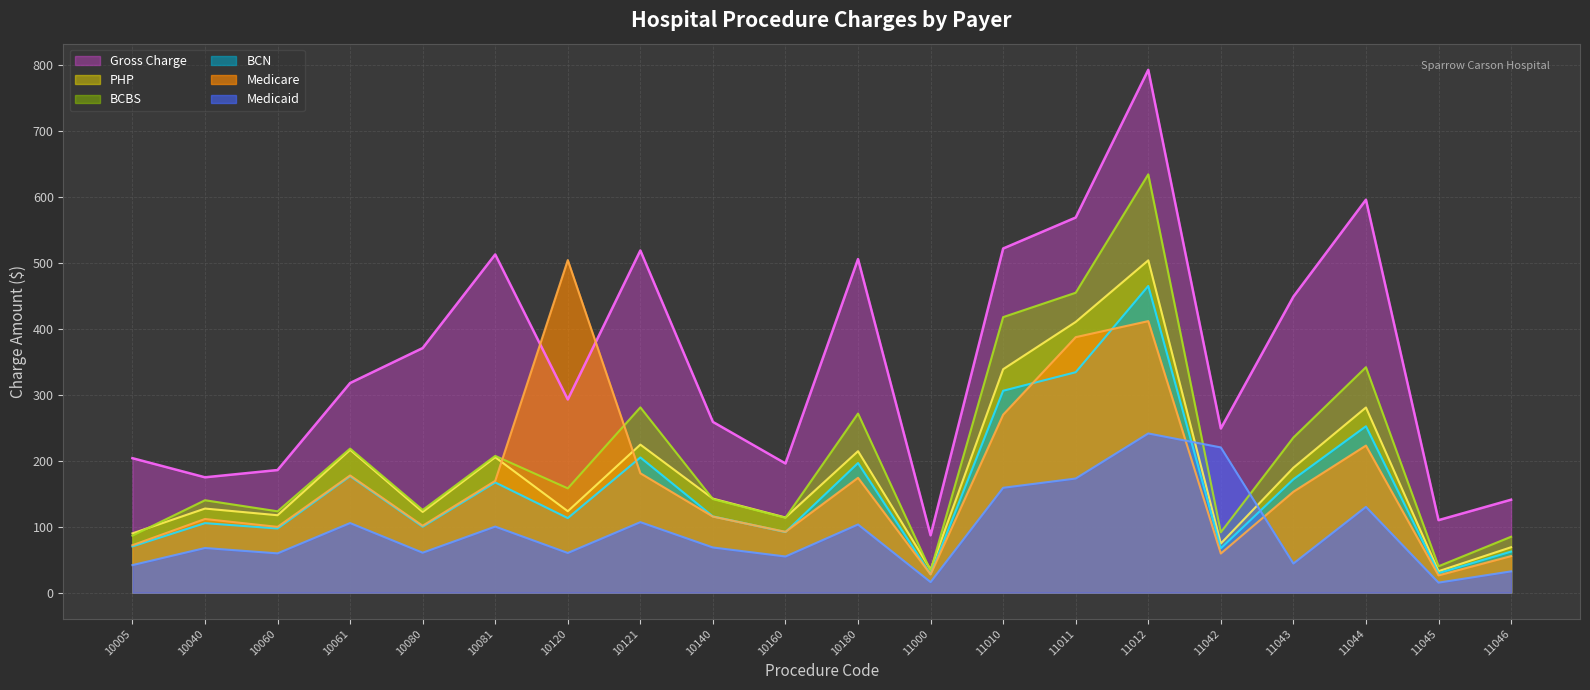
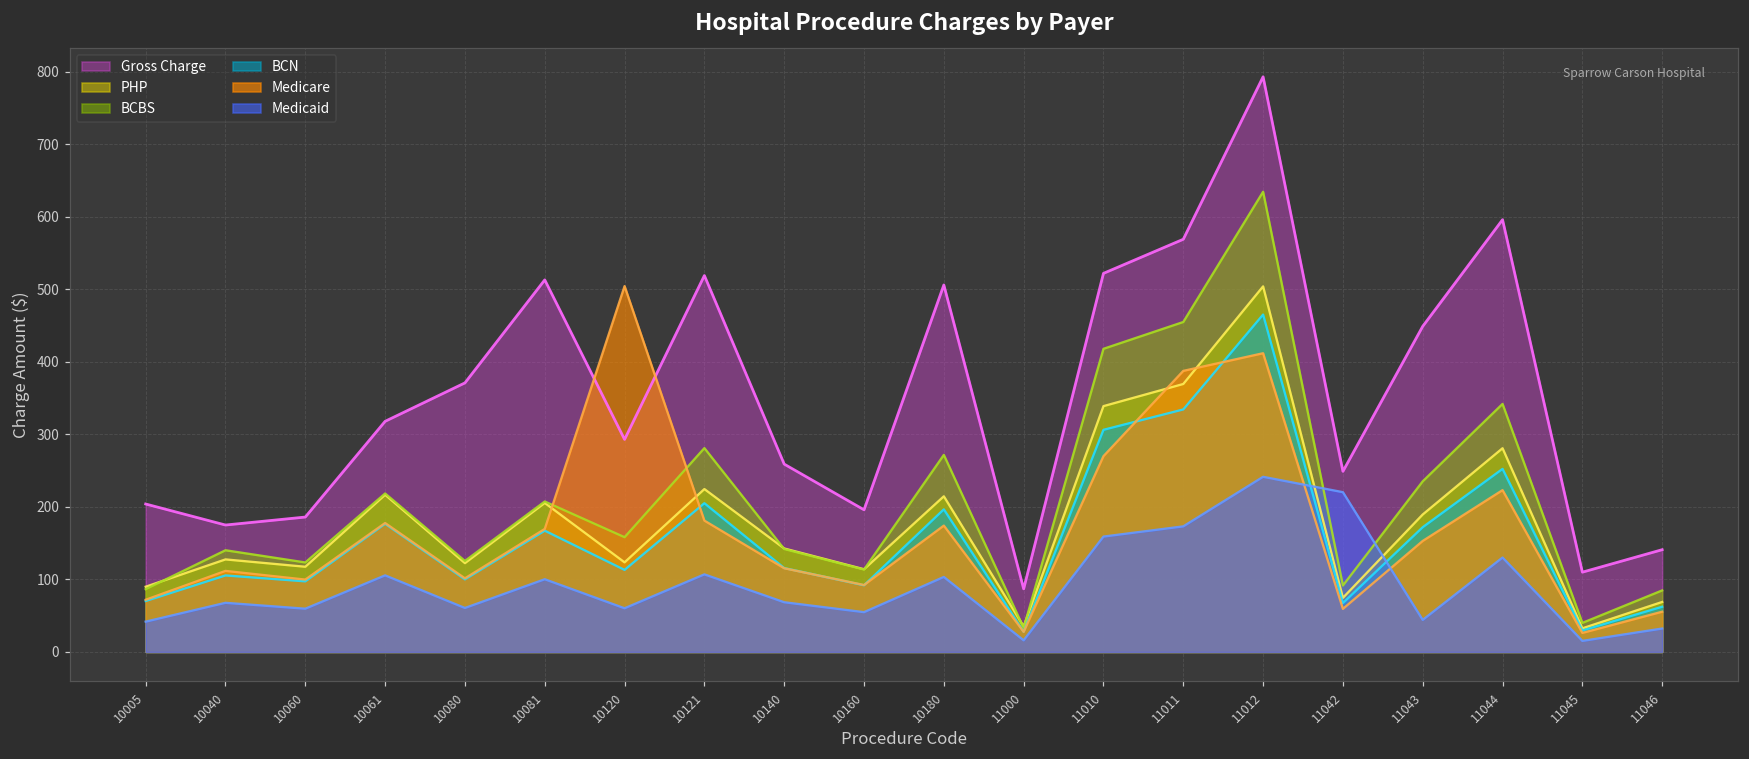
  {
    "Gross Charge": {
      "10005": 200,
      "10040": 180,
      "10060": 190,
      "10061": 320,
      "10080": 370,
      "10081": 510,
      "10120": 290,
      "10121": 520,
      "10140": 260,
      "10160": 200,
      "10180": 510,
      "11000": 90,
      "11010": 520,
      "11011": 570,
      "11012": 790,
      "11042": 250,
      "11043": 450,
      "11044": 600,
      "11045": 110,
      "11046": 140
    },
    "PHP": {
      "10040": 130,
      "10060": 120,
      "10120": 120,
      "10121": 220,
      "10180": 210,
      "11010": 340,
-     "11011": 410,
+     "11011": 370,
      "11012": 500,
      "11042": 70,
      "11043": 190,
      "11044": 280,
      "11046": 70
    },
    "BCBS": {
      "10040": 140,
      "10060": 120,
      "10120": 160,
      "10121": 280,
      "10180": 270,
      "11010": 420,
      "11011": 450,
      "11012": 630,
      "11042": 90,
      "11043": 240,
      "11044": 340,
      "11045": 40,
      "11046": 80
    },
    "BCN": {
      "10040": 110,
      "10120": 110,
      "10121": 210,
      "10180": 200,
      "11010": 310,
      "11011": 330,
      "11012": 470,
      "11042": 70,
      "11043": 170,
      "11044": 250,
      "11046": 60
    },
    "Medicare": {
      "10040": 110,
      "10120": 500,
      "10121": 180,
      "10180": 170,
      "11010": 270,
      "11011": 390,
      "11012": 410,
      "11042": 60,
      "11043": 150,
      "11044": 220,
      "11046": 60
    },
    "Medicaid": {
      "10005": 40,
      "10040": 70,
      "10060": 60,
      "10061": 110,
      "10080": 60,
      "10081": 100,
      "10120": 60,
      "10121": 110,
      "10140": 70,
      "10160": 50,
      "10180": 100,
      "11000": 20,
      "11010": 160,
      "11011": 170,
      "11012": 240,
      "11042": 220,
      "11043": 40,
      "11044": 130,
      "11045": 20,
      "11046": 30
    }
  }
